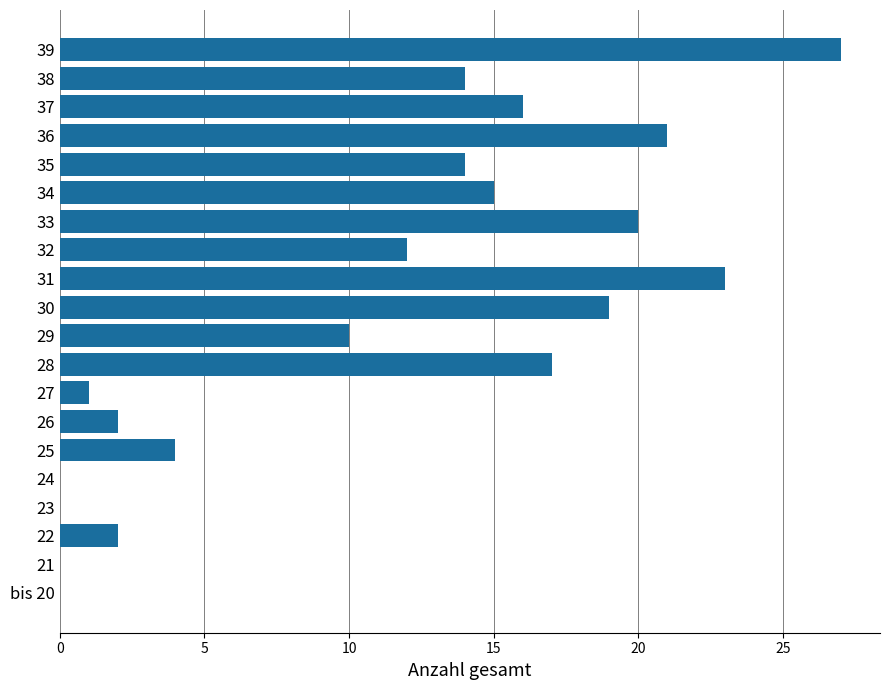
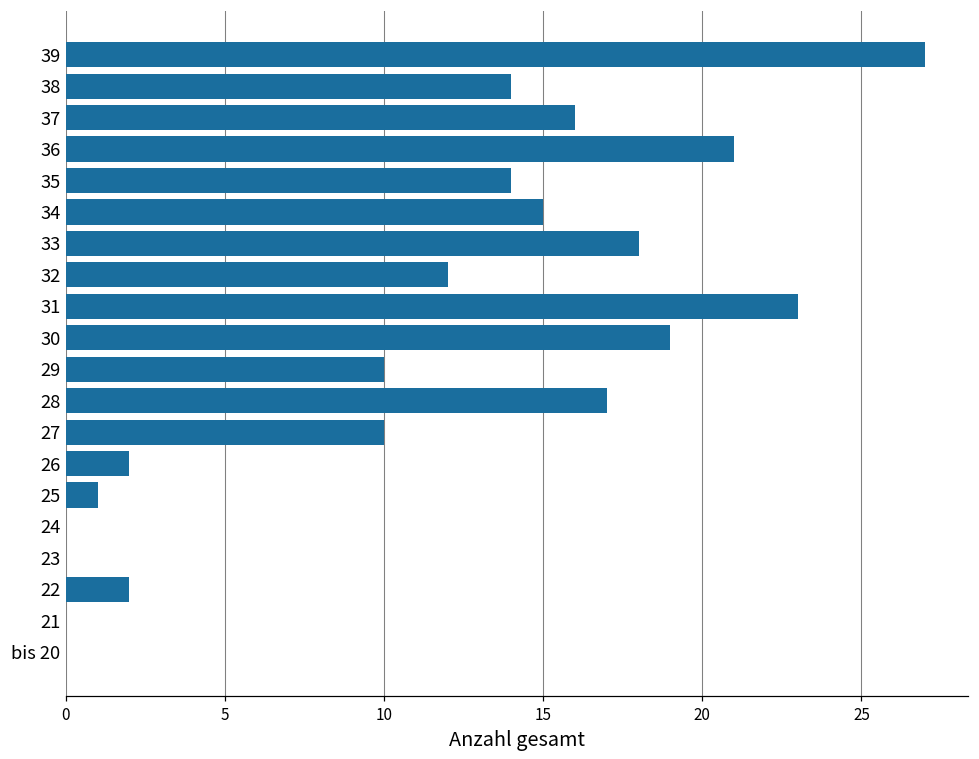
  {
    "39": 27,
    "38": 14,
    "37": 16,
    "36": 21,
    "35": 14,
    "34": 15,
-   "33": 20,
+   "33": 18,
    "32": 12,
    "31": 23,
    "30": 19,
    "29": 10,
    "28": 17,
-   "27": 1,
+   "27": 10,
    "26": 2,
-   "25": 4,
+   "25": 1,
    "24": 0,
    "23": 0,
    "22": 2,
    "21": 0,
    "bis 20": 0
  }
